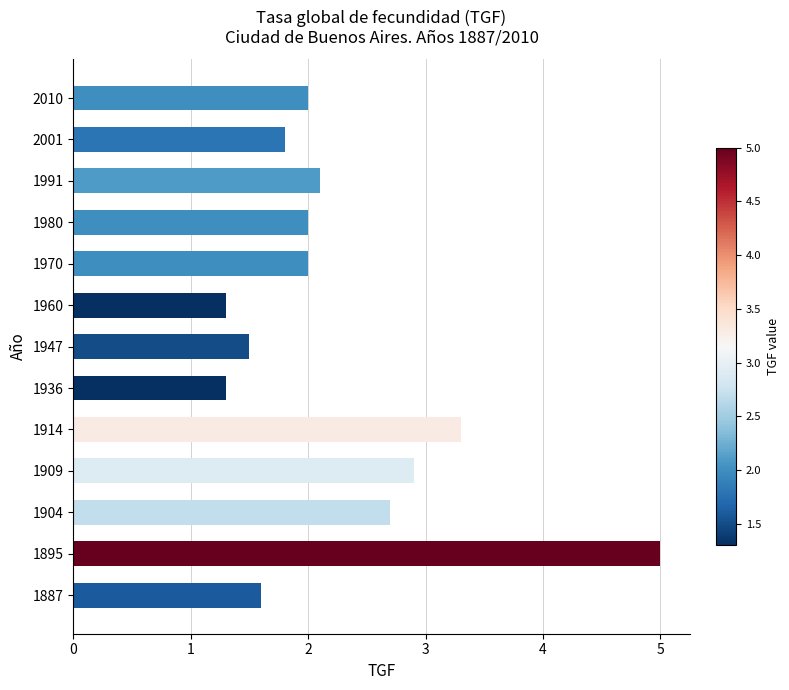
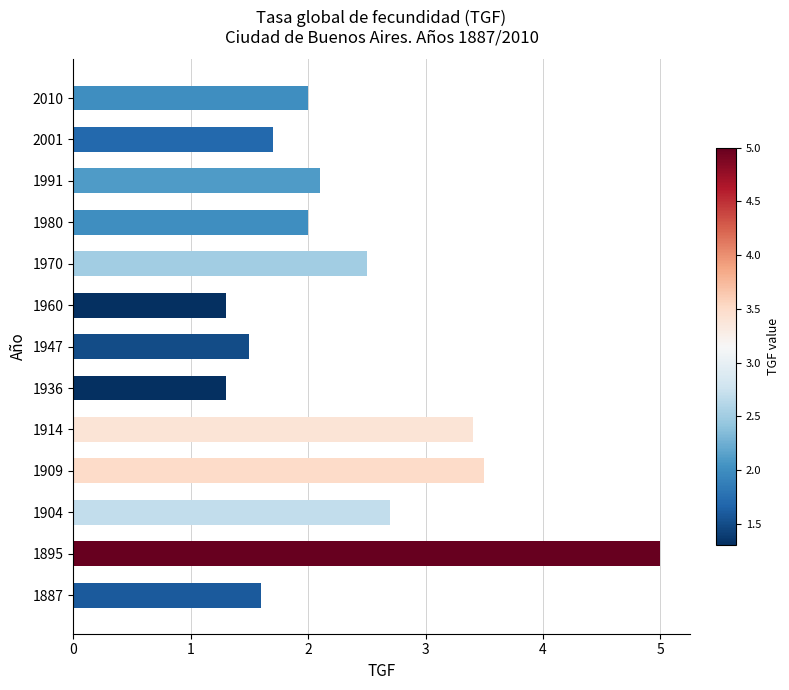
  {
    "2010": 2.0,
-   "2001": 1.8,
+   "2001": 1.7,
    "1991": 2.1,
    "1980": 2.0,
-   "1970": 2.0,
+   "1970": 2.5,
    "1960": 1.3,
    "1947": 1.5,
    "1936": 1.3,
-   "1914": 3.3,
-   "1909": 2.9,
+   "1914": 3.4,
+   "1909": 3.5,
    "1904": 2.7,
    "1895": 5.0,
    "1887": 1.6
  }
